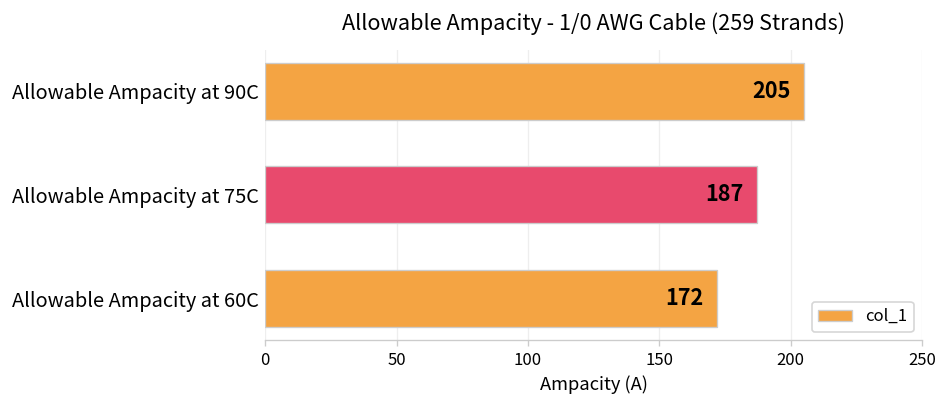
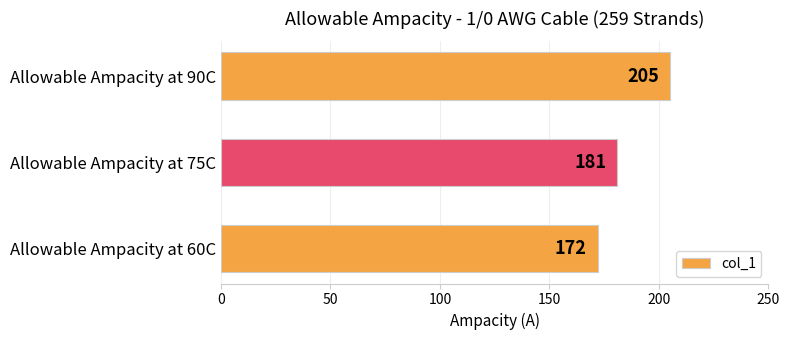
  {
    "Allowable Ampacity at 90C": 205,
-   "Allowable Ampacity at 75C": 187,
+   "Allowable Ampacity at 75C": 181,
    "Allowable Ampacity at 60C": 172
  }
